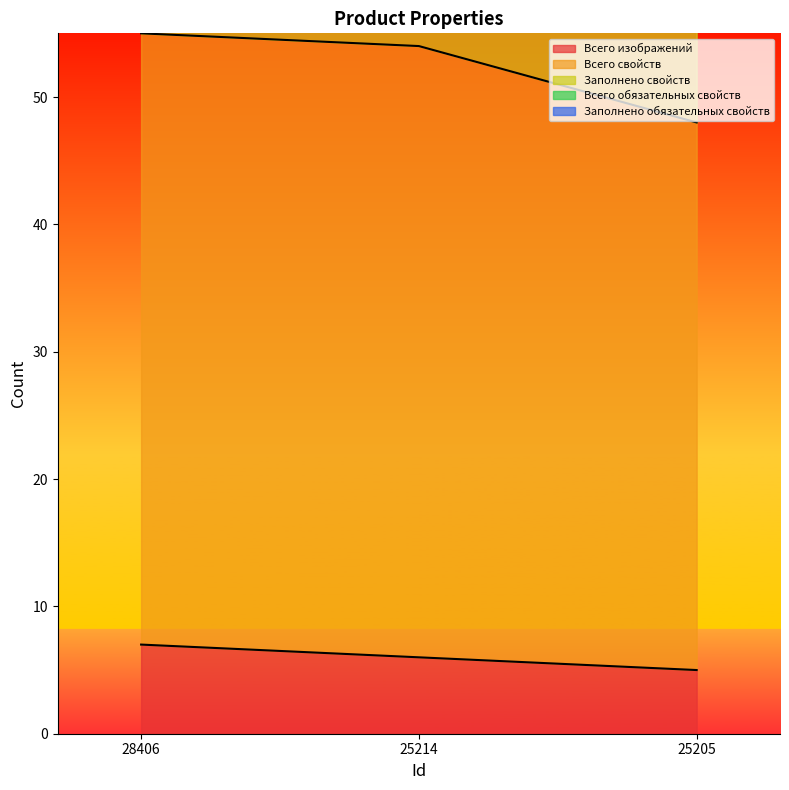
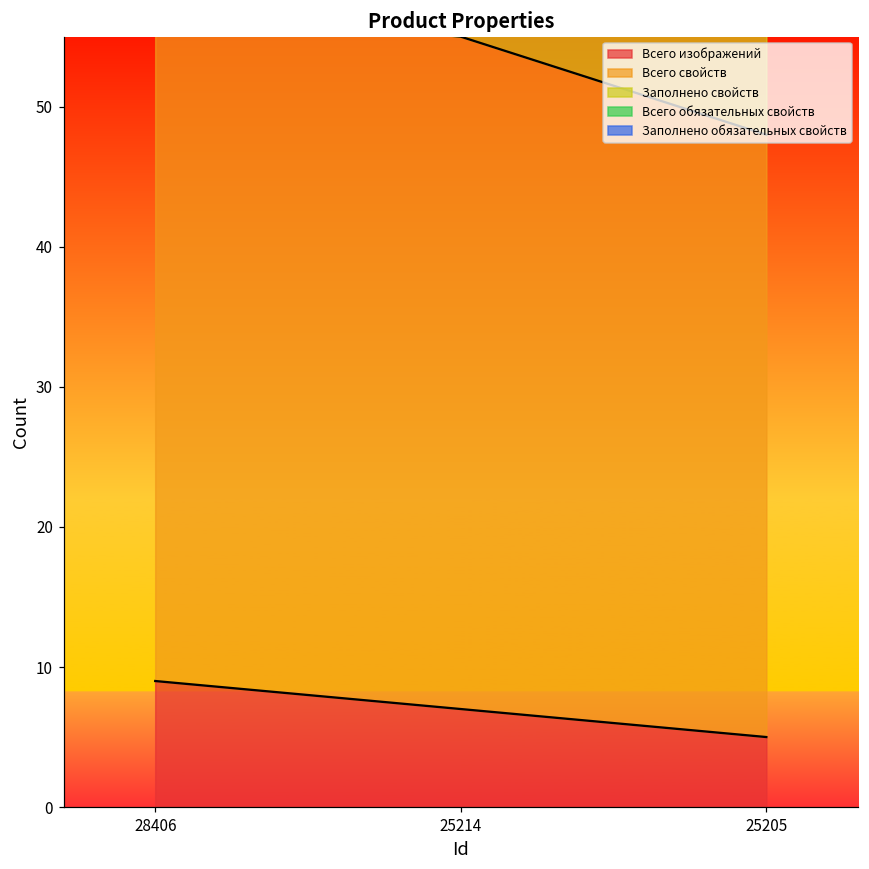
  {
    "Всего изображений": {
-     "28406": 7,
-     "25214": 6,
+     "28406": 9,
+     "25214": 7,
      "25205": 5
    },
    "Всего свойств": {
      "25214": 48,
      "25205": 43
    }
  }
